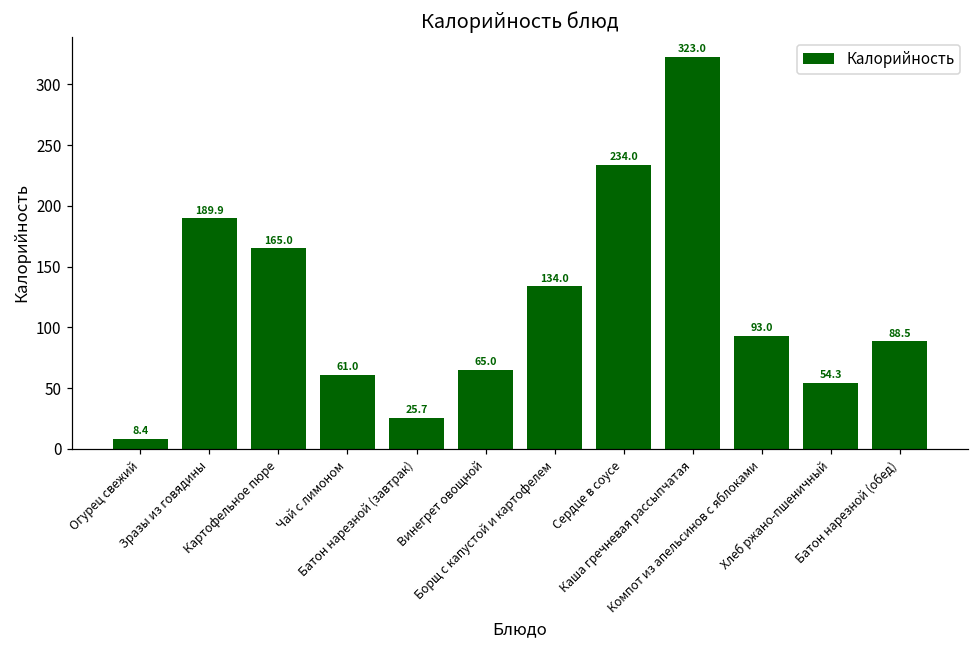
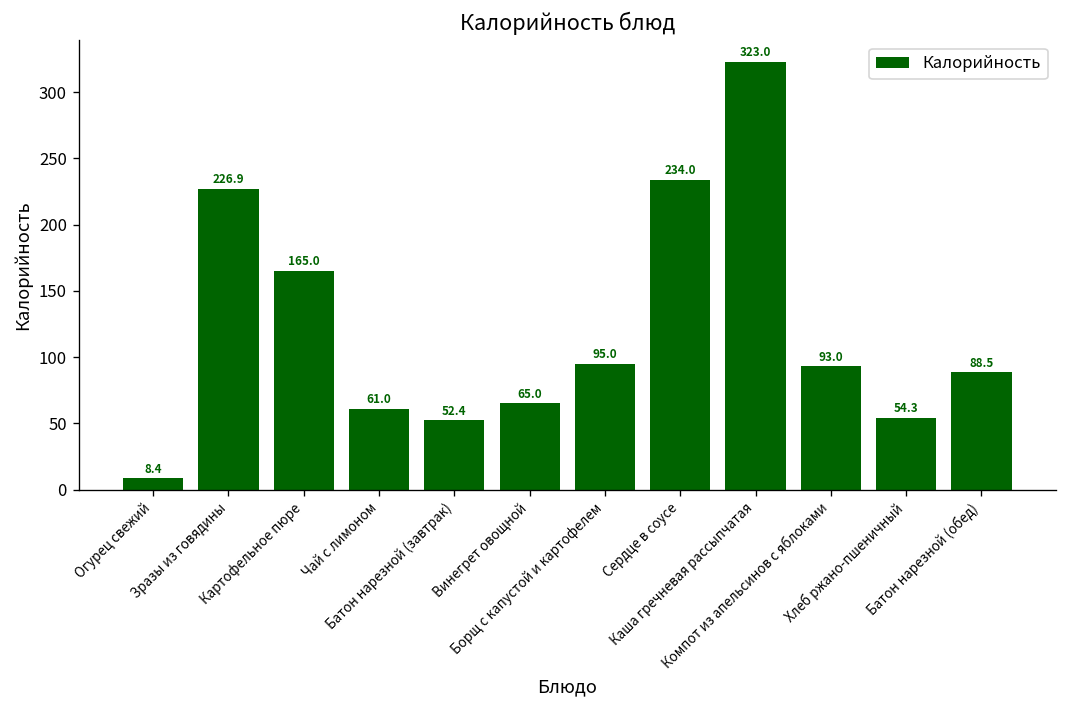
  {
    "Огурец свежий": 8.4,
-   "Зразы из говядины": 189.9,
+   "Зразы из говядины": 226.9,
    "Картофельное пюре": 165.0,
    "Чай с лимоном": 61.0,
-   "Батон нарезной (завтрак)": 25.7,
+   "Батон нарезной (завтрак)": 52.4,
    "Винегрет овощной": 65.0,
-   "Борщ с капустой и картофелем": 134.0,
+   "Борщ с капустой и картофелем": 95.0,
    "Сердце в соусе": 234.0,
    "Каша гречневая рассыпчатая": 323.0,
    "Компот из апельсинов с яблоками": 93.0,
    "Хлеб ржано-пшеничный": 54.3,
    "Батон нарезной (обед)": 88.5
  }
